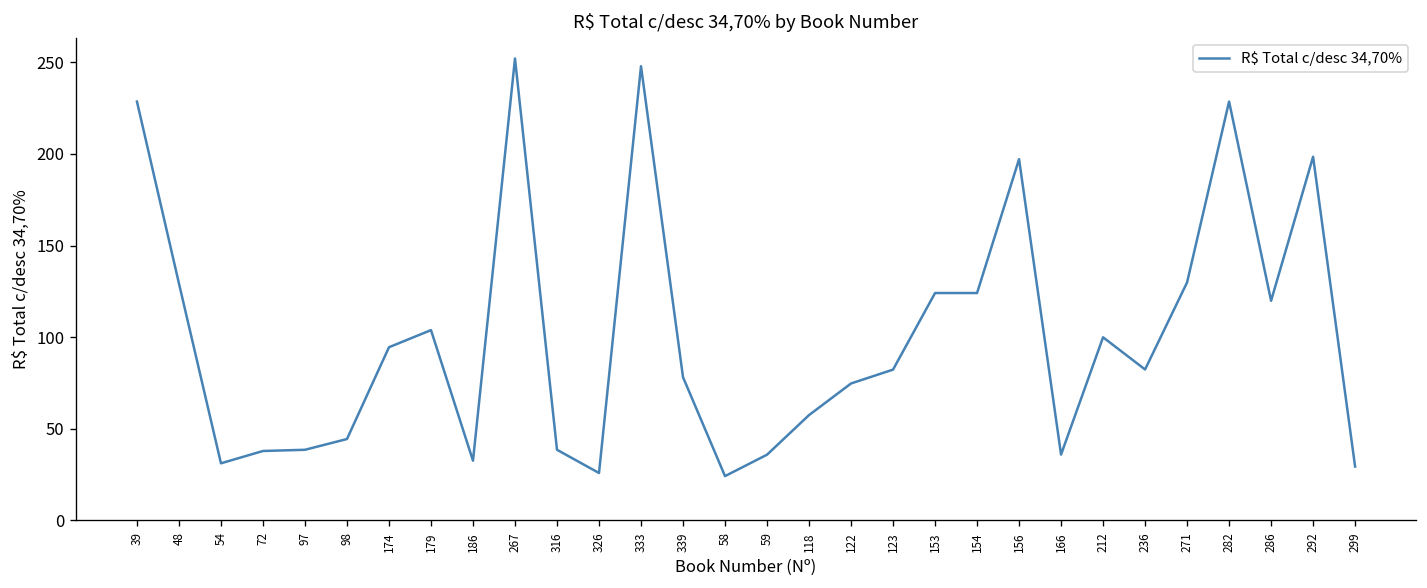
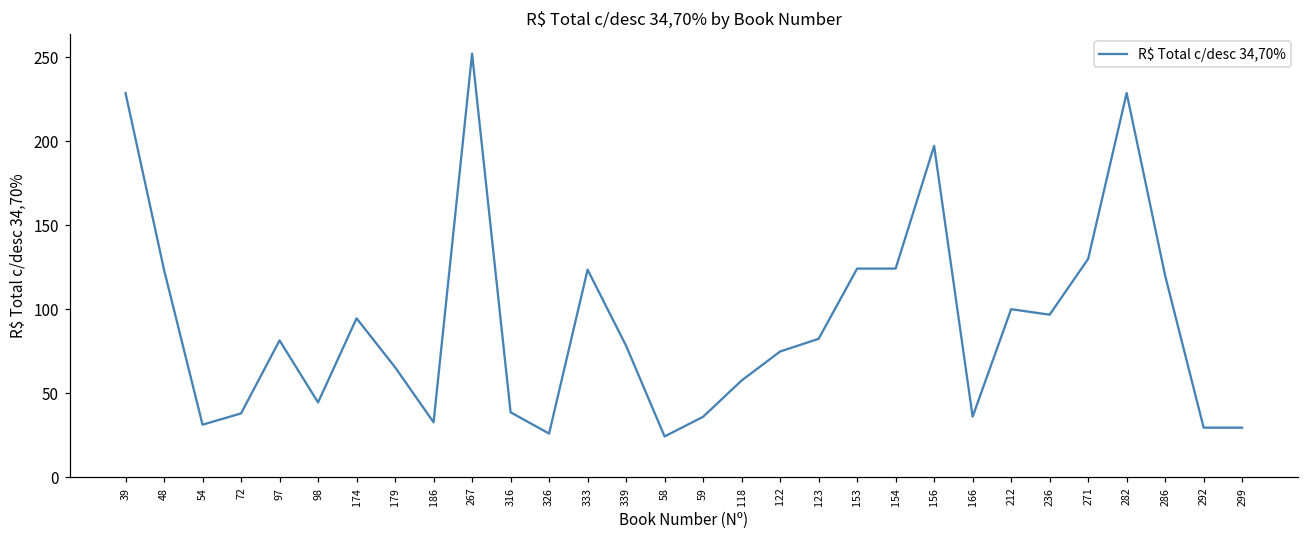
  {
    "39": 229,
-   "48": 129,
+   "48": 123,
    "54": 31,
    "72": 38,
-   "97": 39,
+   "97": 81,
    "98": 44,
    "174": 94,
-   "179": 104,
+   "179": 65,
    "186": 33,
    "267": 252,
    "316": 39,
    "326": 26,
-   "333": 248,
+   "333": 123,
    "339": 78,
    "58": 24,
    "59": 36,
    "118": 57,
    "122": 75,
    "123": 82,
    "153": 124,
    "154": 124,
    "156": 197,
    "166": 36,
    "212": 100,
-   "236": 82,
+   "236": 97,
    "271": 130,
    "282": 229,
    "286": 120,
-   "292": 198,
+   "292": 29,
    "299": 29
  }
